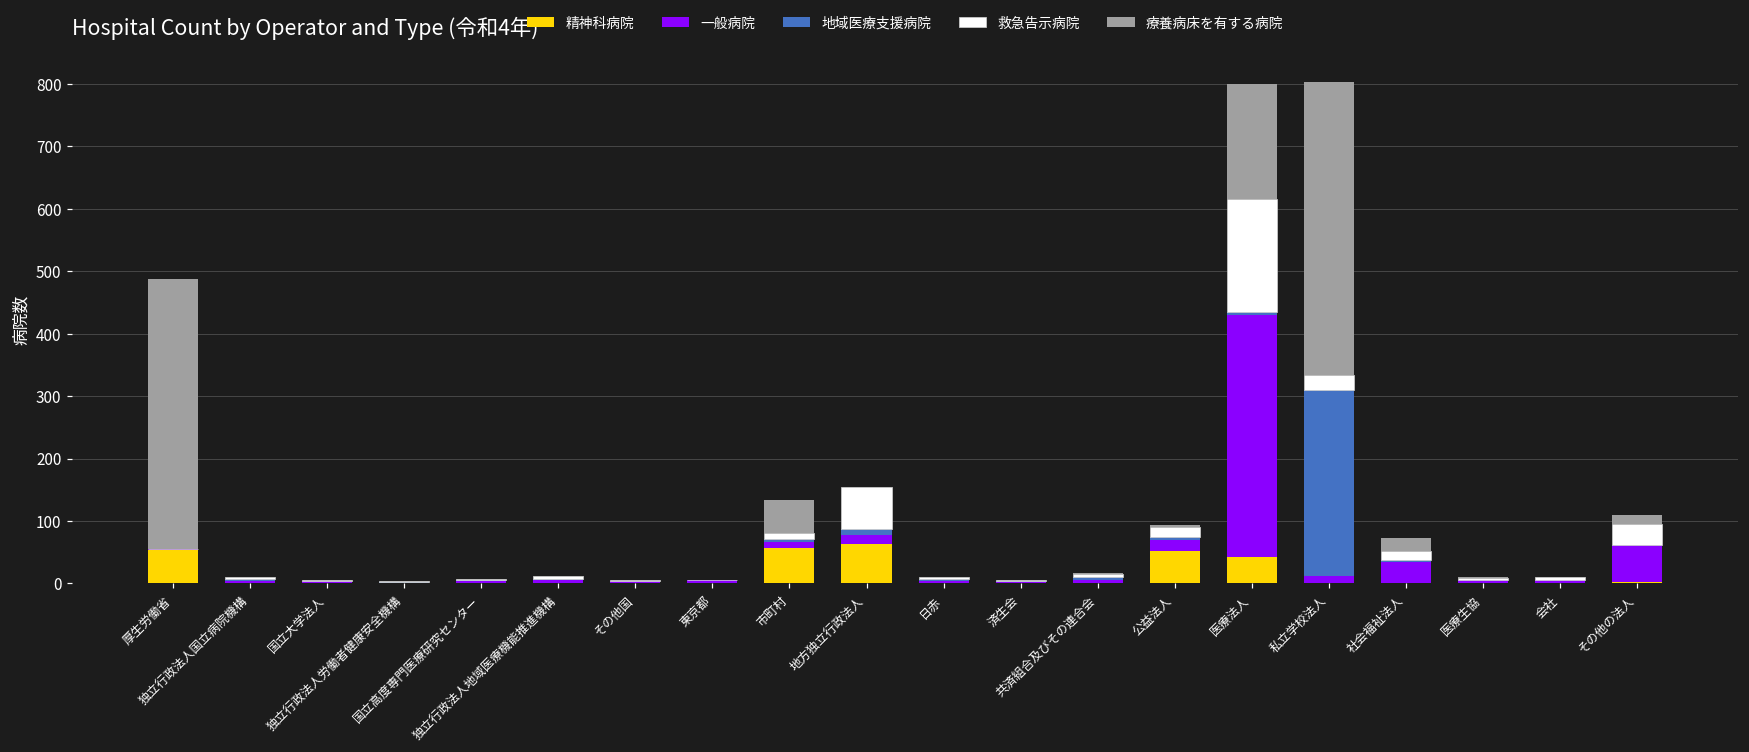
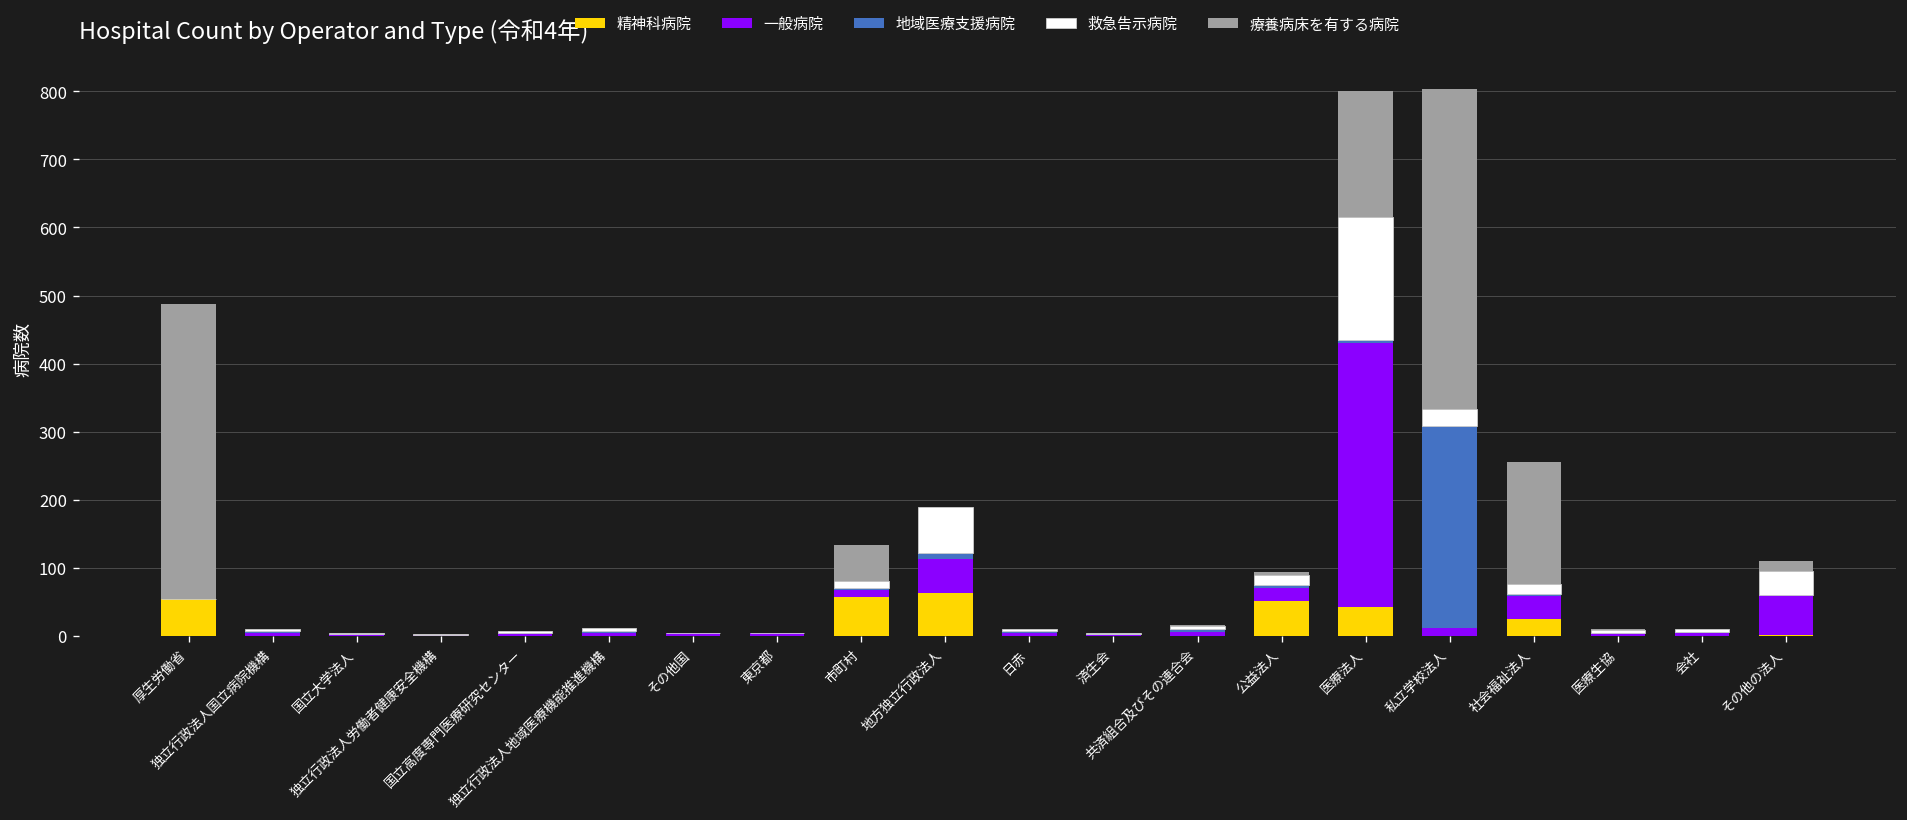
  {
    "精神科病院": {
      "厚生労働省": 50,
      "独立行政法人国立病院機構": 0,
      "国立大学法人": 0,
      "独立行政法人労働者健康安全機構": 0,
      "国立高度専門医療研究センター": 0,
      "独立行政法人地域医療機能推進機構": 0,
      "その他国": 0,
      "東京都": 0,
      "市町村": 60,
      "地方独立行政法人": 60,
      "日赤": 0,
      "済生会": 0,
      "共済組合及びその連合会": 0,
      "公益法人": 50,
      "医療法人": 40,
      "私立学校法人": 0,
-     "社会福祉法人": 0,
+     "社会福祉法人": 30,
      "医療生協": 0,
      "会社": 0
    },
    "一般病院": {
      "独立行政法人地域医療機能推進機構": 10,
      "東京都": 10,
      "市町村": 10,
-     "地方独立行政法人": 20,
+     "地方独立行政法人": 50,
      "共済組合及びその連合会": 10,
      "公益法人": 20,
      "医療法人": 390,
      "私立学校法人": 10,
      "社会福祉法人": 30,
      "医療生協": 10,
      "会社": 10,
      "その他の法人": 60
    },
    "地域医療支援病院": {
      "厚生労働省": 0,
      "国立大学法人": 0,
      "その他国": 0,
      "東京都": 0,
      "地方独立行政法人": 10,
      "公益法人": 10,
      "医療法人": 10,
      "私立学校法人": 300,
      "医療生協": 0,
      "その他の法人": 0
    },
    "救急告示病院": {
      "厚生労働省": 0,
      "独立行政法人地域医療機能推進機構": 10,
      "東京都": 0,
      "市町村": 10,
      "地方独立行政法人": 70,
      "共済組合及びその連合会": 10,
      "公益法人": 20,
      "医療法人": 180,
      "私立学校法人": 30,
      "社会福祉法人": 10,
      "その他の法人": 30
    },
    "療養病床を有する病院": {
      "厚生労働省": 430,
      "独立行政法人国立病院機構": 0,
      "国立大学法人": 0,
      "独立行政法人労働者健康安全機構": 0,
      "国立高度専門医療研究センター": 0,
      "独立行政法人地域医療機能推進機構": 0,
      "その他国": 0,
      "東京都": 0,
      "市町村": 50,
      "地方独立行政法人": 0,
      "日赤": 0,
      "済生会": 0,
      "医療法人": 180,
      "私立学校法人": 470,
-     "社会福祉法人": 20,
+     "社会福祉法人": 180,
      "会社": 0,
      "その他の法人": 20
    }
  }
